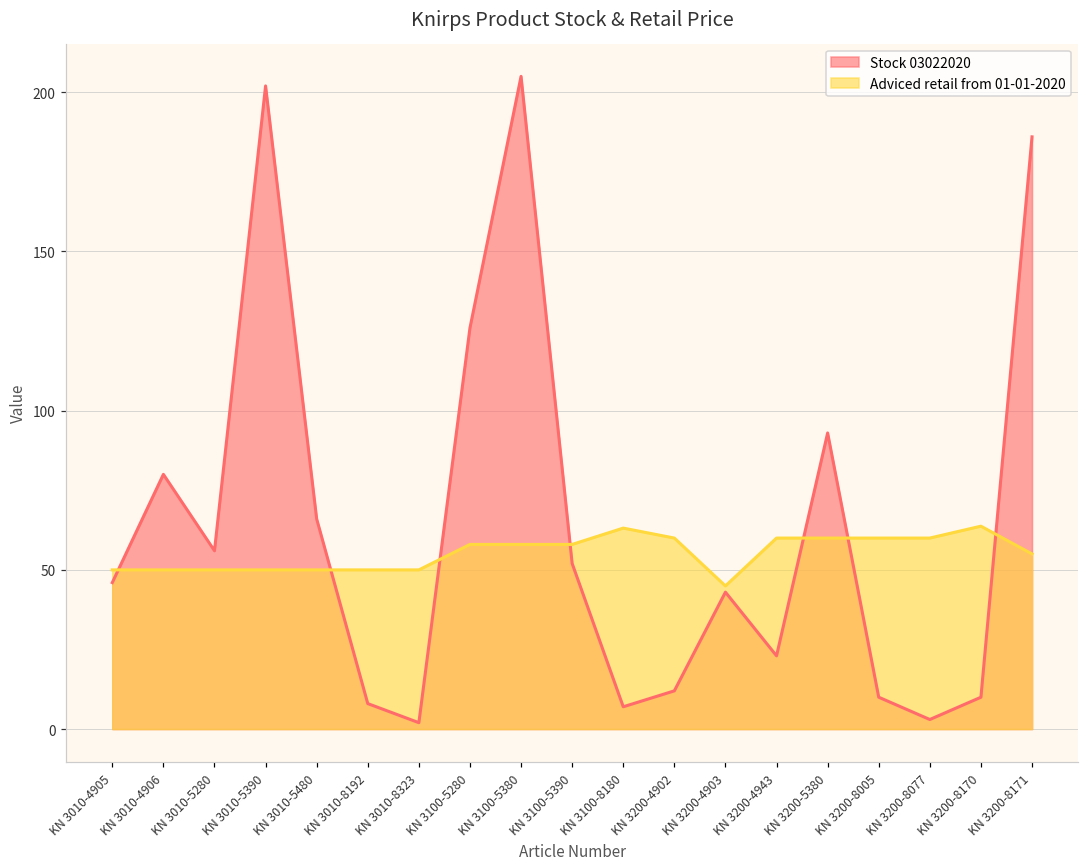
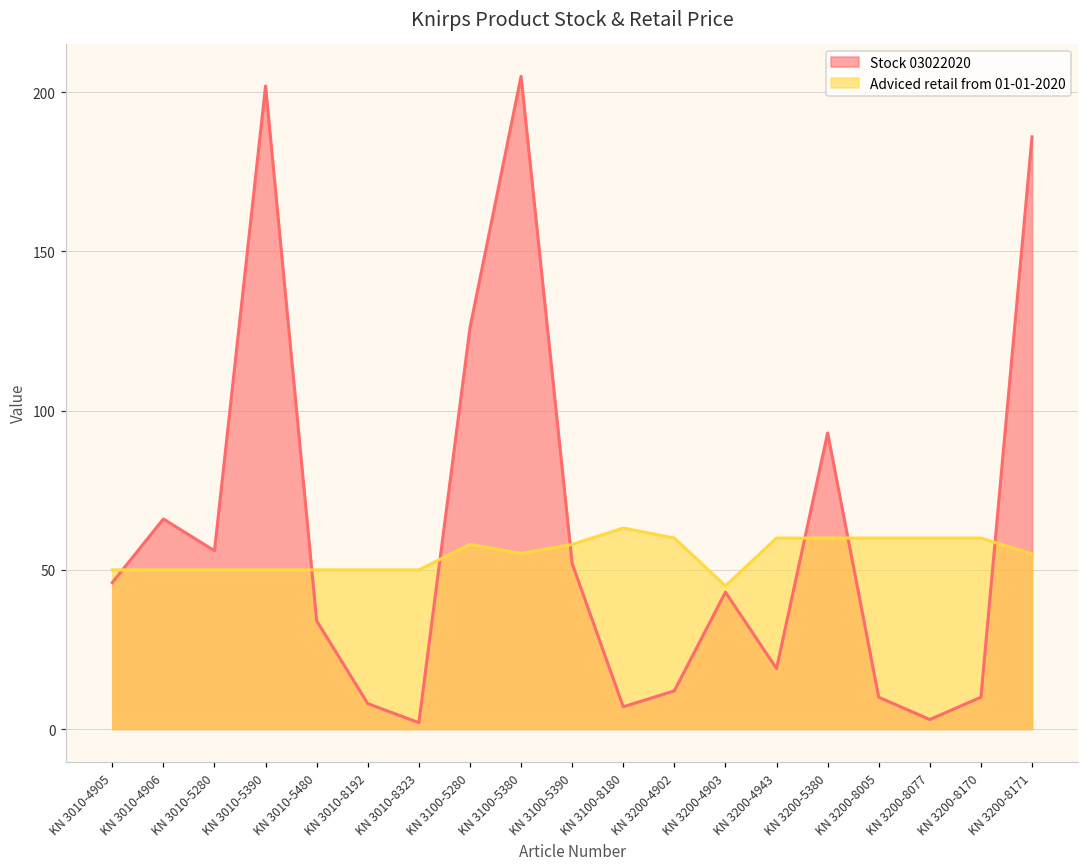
  {
    "Stock 03022020": {
      "KN 3010-4905": 46,
-     "KN 3010-4906": 80,
+     "KN 3010-4906": 66,
      "KN 3010-5280": 56,
      "KN 3010-5390": 202,
-     "KN 3010-5480": 66,
+     "KN 3010-5480": 34,
      "KN 3010-8192": 8,
      "KN 3010-8323": 2,
      "KN 3100-5280": 126,
      "KN 3100-5380": 205,
      "KN 3100-5390": 52,
      "KN 3100-8180": 7,
      "KN 3200-4902": 12,
      "KN 3200-4903": 43,
-     "KN 3200-4943": 23,
+     "KN 3200-4943": 19,
      "KN 3200-5380": 93,
      "KN 3200-8005": 10,
      "KN 3200-8077": 3,
      "KN 3200-8170": 10,
      "KN 3200-8171": 186
    },
    "Adviced retail from 01-01-2020": {
      "KN 3010-4905": 50,
      "KN 3010-4906": 50,
      "KN 3010-5280": 50,
      "KN 3010-5390": 50,
      "KN 3010-5480": 50,
      "KN 3010-8192": 50,
      "KN 3010-8323": 50,
      "KN 3100-5280": 58,
-     "KN 3100-5380": 58,
+     "KN 3100-5380": 55,
      "KN 3100-5390": 58,
      "KN 3100-8180": 63,
      "KN 3200-4902": 60,
      "KN 3200-4903": 45,
      "KN 3200-4943": 60,
      "KN 3200-5380": 60,
      "KN 3200-8005": 60,
      "KN 3200-8077": 60,
-     "KN 3200-8170": 64,
+     "KN 3200-8170": 60,
      "KN 3200-8171": 55
    }
  }
